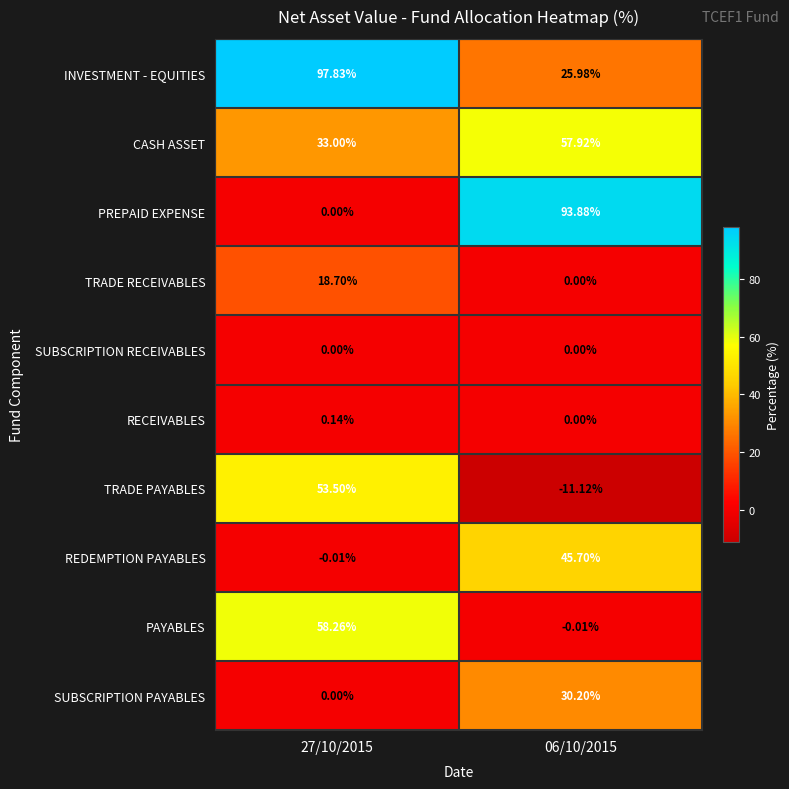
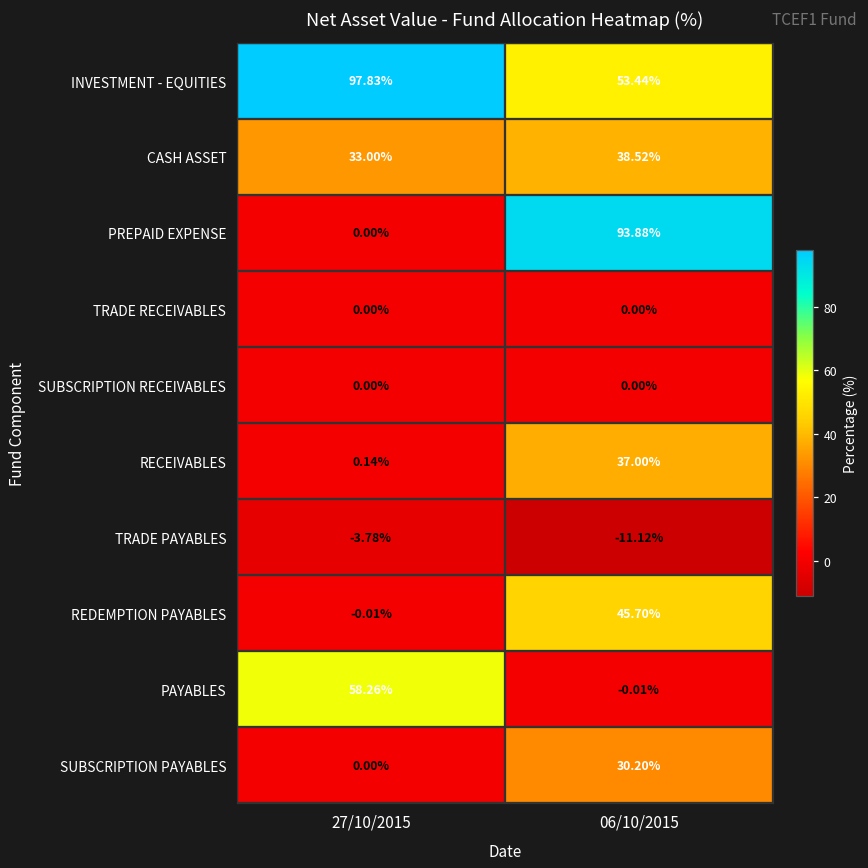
  {
    "INVESTMENT - EQUITIES": {
      "27/10/2015": "97.83%",
-     "06/10/2015": "25.98%"
+     "06/10/2015": "53.44%"
    },
    "CASH ASSET": {
      "27/10/2015": "33.00%",
-     "06/10/2015": "57.92%"
+     "06/10/2015": "38.52%"
    },
    "PREPAID EXPENSE": {
      "27/10/2015": "0.00%",
      "06/10/2015": "93.88%"
    },
    "TRADE RECEIVABLES": {
-     "27/10/2015": "18.70%",
+     "27/10/2015": "0.00%",
      "06/10/2015": "0.00%"
    },
    "SUBSCRIPTION RECEIVABLES": {
      "27/10/2015": "0.00%",
      "06/10/2015": "0.00%"
    },
    "RECEIVABLES": {
      "27/10/2015": "0.14%",
-     "06/10/2015": "0.00%"
+     "06/10/2015": "37.00%"
    },
    "TRADE PAYABLES": {
-     "27/10/2015": "53.50%",
+     "27/10/2015": "-3.78%",
      "06/10/2015": "-11.12%"
    },
    "REDEMPTION PAYABLES": {
      "27/10/2015": "-0.01%",
      "06/10/2015": "45.70%"
    },
    "PAYABLES": {
      "27/10/2015": "58.26%",
      "06/10/2015": "-0.01%"
    },
    "SUBSCRIPTION PAYABLES": {
      "27/10/2015": "0.00%",
      "06/10/2015": "30.20%"
    }
  }
